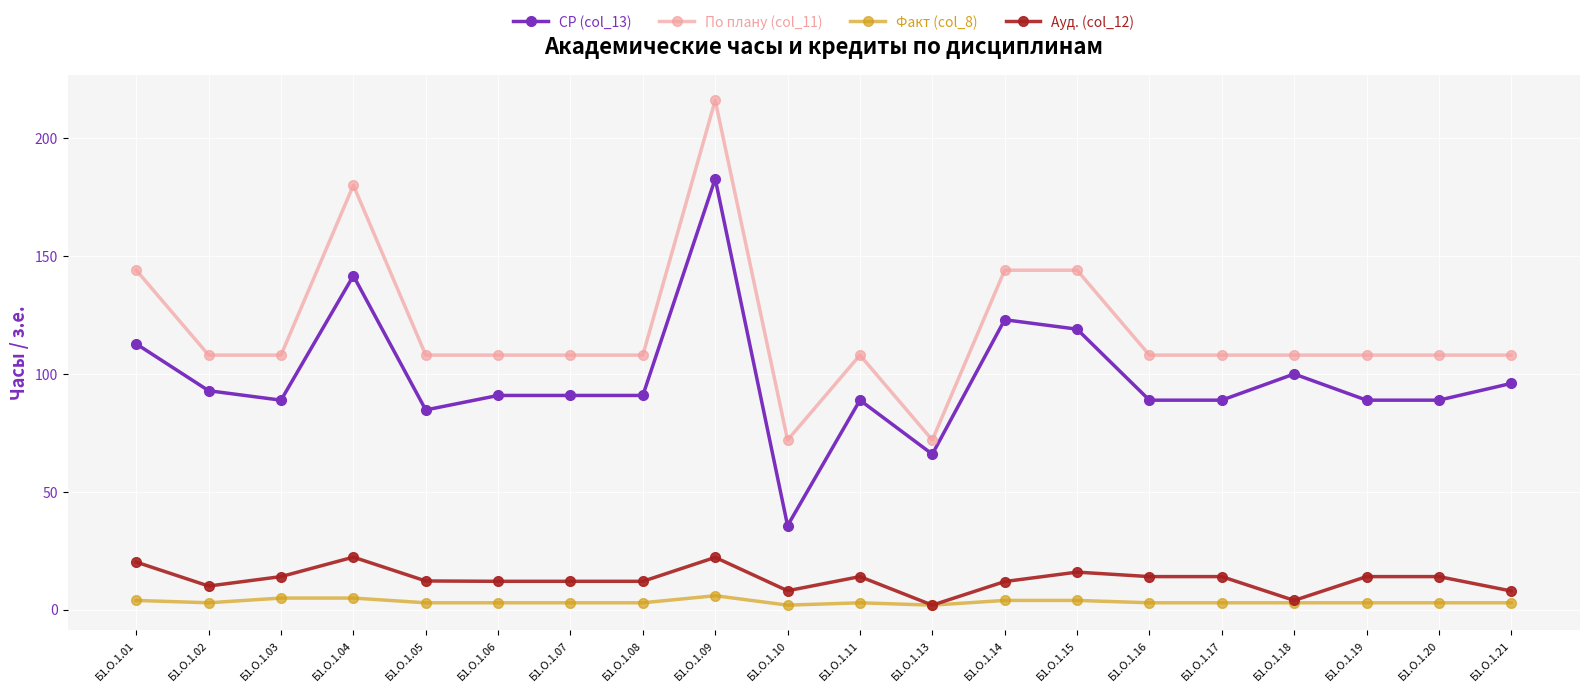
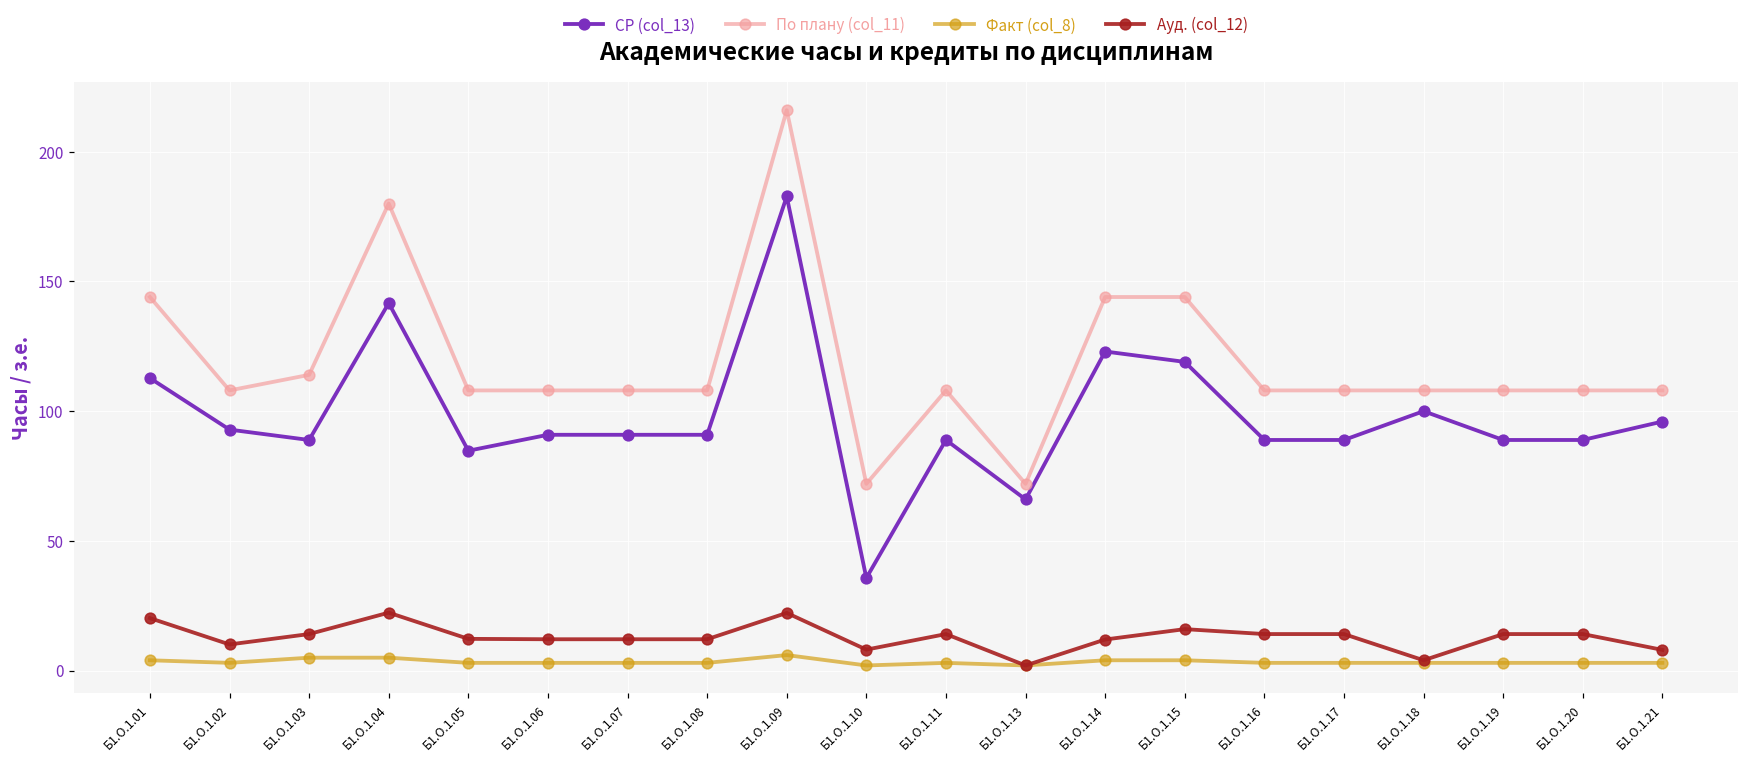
  {
    "СР (col_13)": {
      "Б1.О.1.01": 113,
      "Б1.О.1.02": 93,
      "Б1.О.1.03": 89,
      "Б1.О.1.04": 142,
      "Б1.О.1.05": 85,
      "Б1.О.1.06": 91,
      "Б1.О.1.07": 91,
      "Б1.О.1.08": 91,
      "Б1.О.1.09": 183,
      "Б1.О.1.10": 36,
      "Б1.О.1.11": 89,
      "Б1.О.1.13": 66,
      "Б1.О.1.14": 123,
      "Б1.О.1.15": 119,
      "Б1.О.1.16": 89,
      "Б1.О.1.17": 89,
      "Б1.О.1.18": 100,
      "Б1.О.1.19": 89,
      "Б1.О.1.20": 89,
      "Б1.О.1.21": 96
    },
    "По плану (col_11)": {
      "Б1.О.1.01": 144,
      "Б1.О.1.02": 108,
-     "Б1.О.1.03": 108,
+     "Б1.О.1.03": 114,
      "Б1.О.1.04": 180,
      "Б1.О.1.05": 108,
      "Б1.О.1.06": 108,
      "Б1.О.1.07": 108,
      "Б1.О.1.08": 108,
      "Б1.О.1.09": 216,
      "Б1.О.1.10": 72,
      "Б1.О.1.11": 108,
      "Б1.О.1.13": 72,
      "Б1.О.1.14": 144,
      "Б1.О.1.15": 144,
      "Б1.О.1.16": 108,
      "Б1.О.1.17": 108,
      "Б1.О.1.18": 108,
      "Б1.О.1.19": 108,
      "Б1.О.1.20": 108,
      "Б1.О.1.21": 108
    },
    "Факт (col_8)": {
      "Б1.О.1.01": 4,
      "Б1.О.1.02": 3,
      "Б1.О.1.03": 5,
      "Б1.О.1.04": 5,
      "Б1.О.1.05": 3,
      "Б1.О.1.06": 3,
      "Б1.О.1.07": 3,
      "Б1.О.1.08": 3,
      "Б1.О.1.09": 6,
      "Б1.О.1.10": 2,
      "Б1.О.1.11": 3,
      "Б1.О.1.14": 4,
      "Б1.О.1.15": 4,
      "Б1.О.1.16": 3,
      "Б1.О.1.17": 3,
      "Б1.О.1.19": 3,
      "Б1.О.1.20": 3,
      "Б1.О.1.21": 3
    },
    "Ауд. (col_12)": {
      "Б1.О.1.01": 20,
      "Б1.О.1.02": 10,
      "Б1.О.1.03": 14,
      "Б1.О.1.04": 22,
      "Б1.О.1.05": 12,
      "Б1.О.1.06": 12,
      "Б1.О.1.07": 12,
      "Б1.О.1.08": 12,
      "Б1.О.1.09": 22,
      "Б1.О.1.10": 8,
      "Б1.О.1.11": 14,
      "Б1.О.1.14": 12,
      "Б1.О.1.15": 16,
      "Б1.О.1.16": 14,
      "Б1.О.1.17": 14,
      "Б1.О.1.19": 14,
      "Б1.О.1.20": 14,
      "Б1.О.1.21": 8
    }
  }
